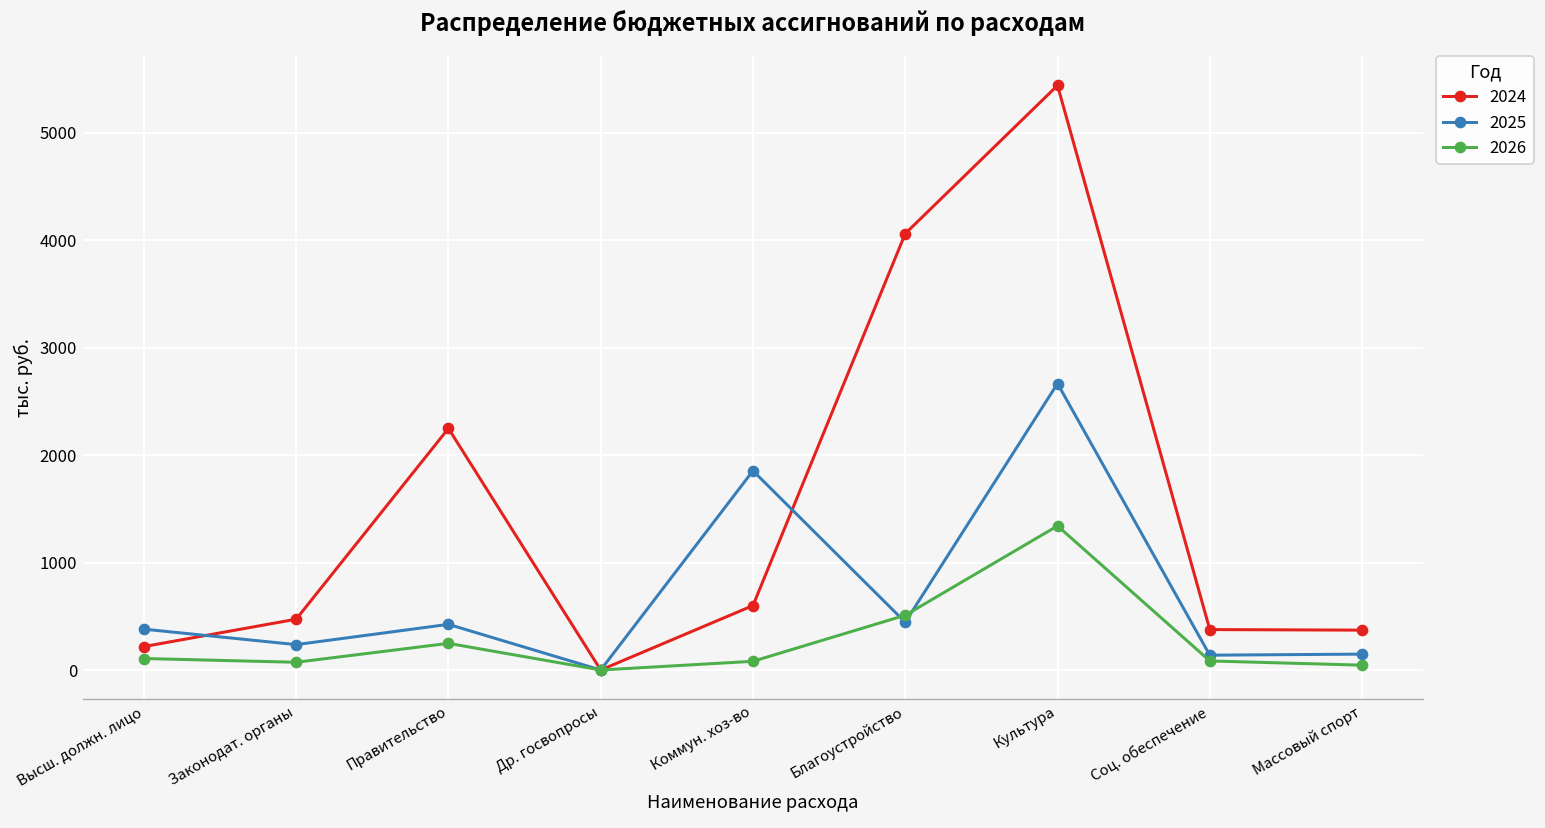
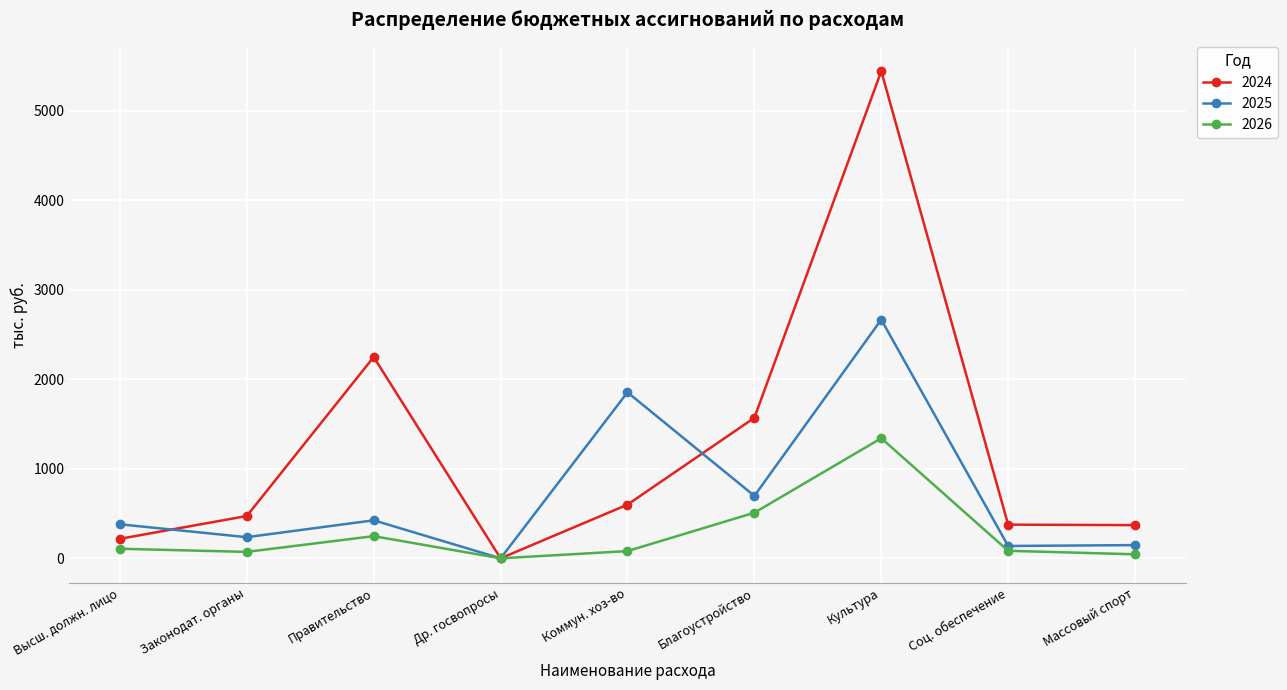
  {
    "2024": {
      "Высш. должн. лицо": 200,
      "Законодат. органы": 500,
      "Правительство": 2200,
      "Коммун. хоз-во": 600,
-     "Благоустройство": 4100,
+     "Благоустройство": 1600,
      "Культура": 5400,
      "Соц. обеспечение": 400,
      "Массовый спорт": 400
    },
    "2025": {
      "Высш. должн. лицо": 400,
      "Законодат. органы": 200,
      "Правительство": 400,
      "Коммун. хоз-во": 1900,
-     "Благоустройство": 400,
+     "Благоустройство": 700,
      "Культура": 2700,
      "Соц. обеспечение": 100,
      "Массовый спорт": 100
    },
    "2026": {
      "Высш. должн. лицо": 100,
      "Законодат. органы": 100,
      "Правительство": 200,
      "Коммун. хоз-во": 100,
      "Благоустройство": 500,
      "Культура": 1300,
      "Соц. обеспечение": 100,
      "Массовый спорт": 0
    }
  }
